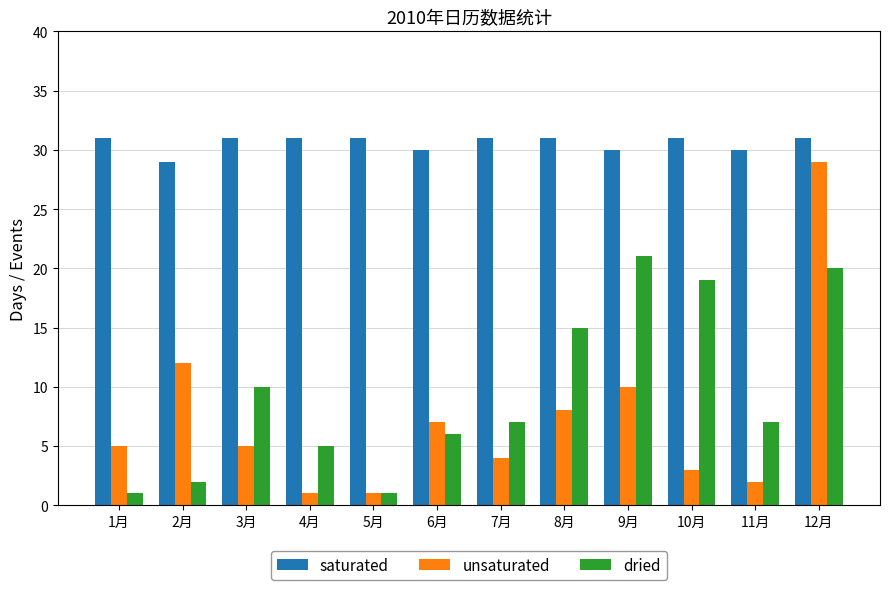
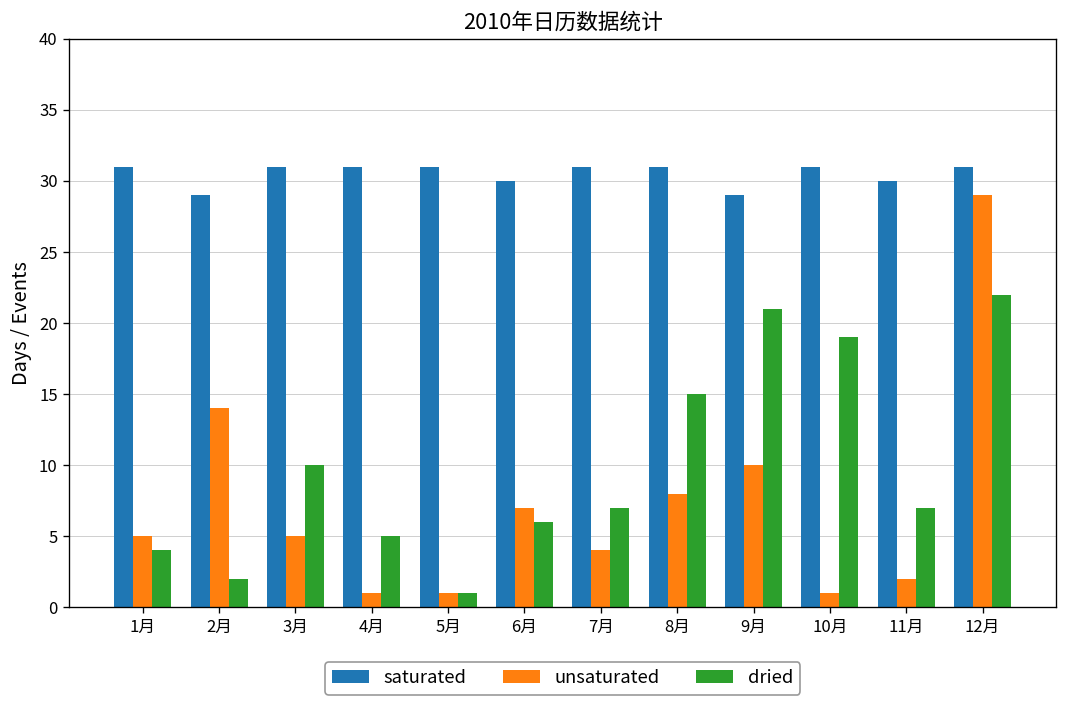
  {
    "saturated": {
      "1月": 31,
      "2月": 29,
      "3月": 31,
      "4月": 31,
      "5月": 31,
      "6月": 30,
      "7月": 31,
      "8月": 31,
-     "9月": 30,
+     "9月": 29,
      "10月": 31,
      "11月": 30,
      "12月": 31
    },
    "unsaturated": {
      "1月": 5,
-     "2月": 12,
+     "2月": 14,
      "3月": 5,
      "4月": 1,
      "5月": 1,
      "6月": 7,
      "7月": 4,
      "8月": 8,
      "9月": 10,
-     "10月": 3,
+     "10月": 1,
      "11月": 2,
      "12月": 29
    },
    "dried": {
-     "1月": 1,
+     "1月": 4,
      "2月": 2,
      "3月": 10,
      "4月": 5,
      "5月": 1,
      "6月": 6,
      "7月": 7,
      "8月": 15,
      "9月": 21,
      "10月": 19,
      "11月": 7,
-     "12月": 20
+     "12月": 22
    }
  }
